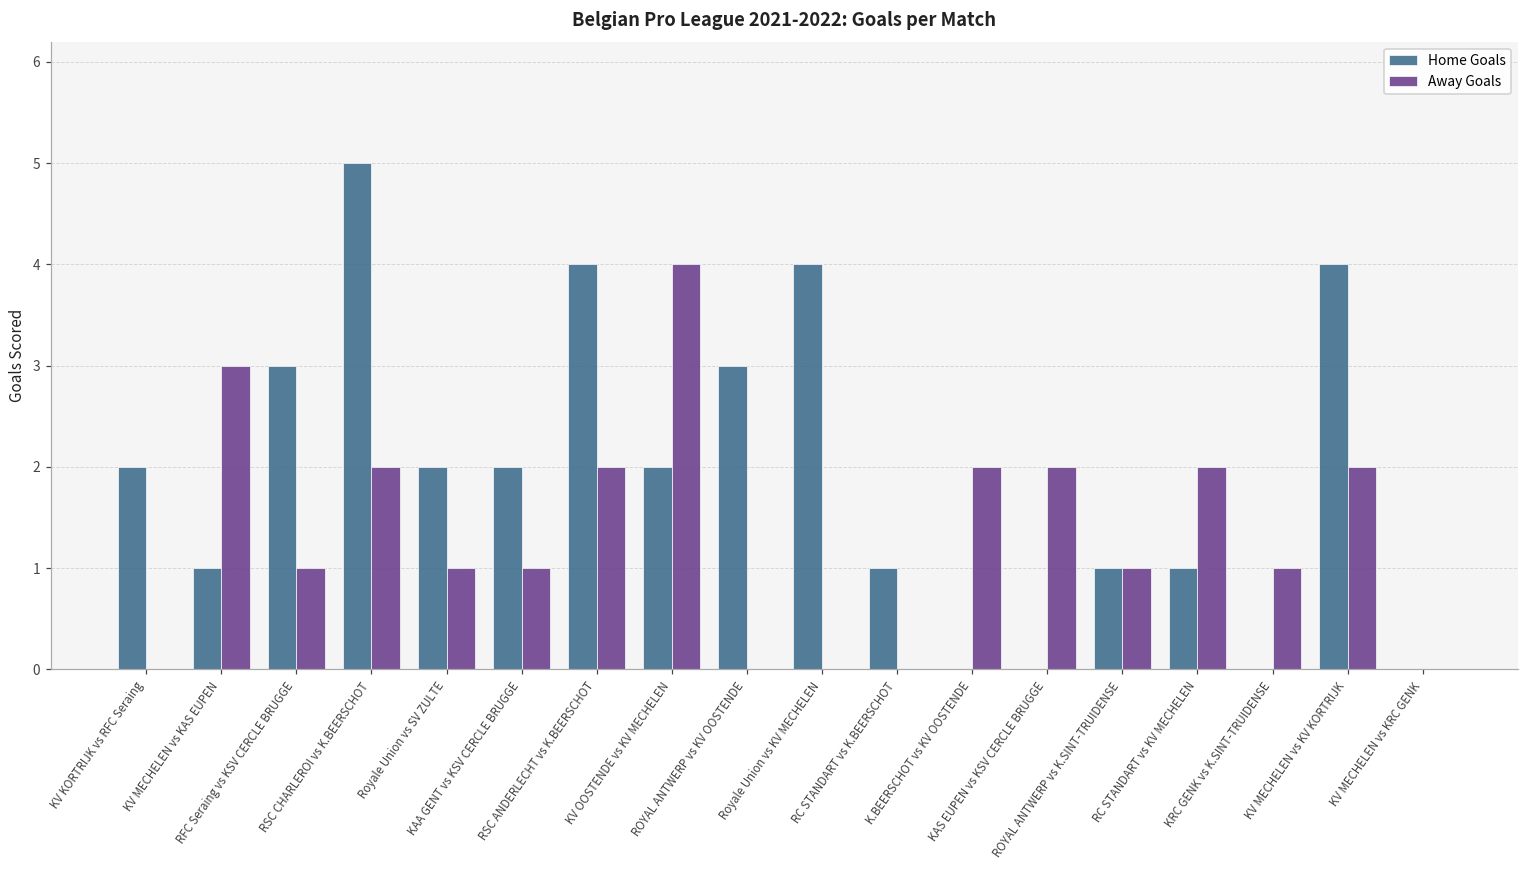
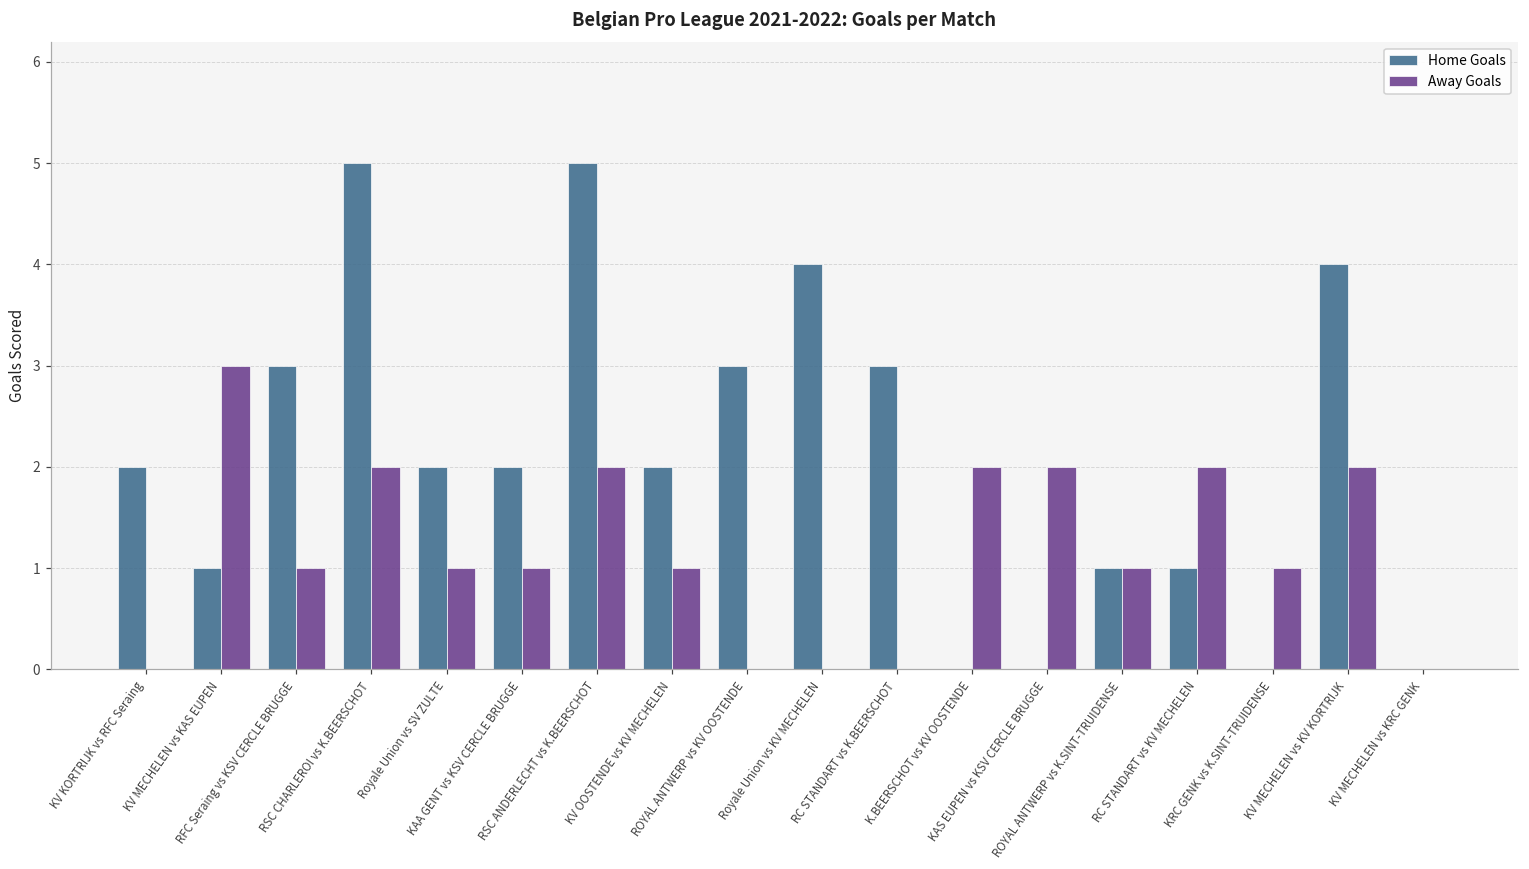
  {
    "Home Goals": {
      "KV KORTRIJK vs RFC Seraing": 2,
      "KV MECHELEN vs KAS EUPEN": 1,
      "RFC Seraing vs KSV CERCLE BRUGGE": 3,
      "RSC CHARLEROI vs K.BEERSCHOT": 5,
      "Royale Union vs SV ZULTE": 2,
      "KAA GENT vs KSV CERCLE BRUGGE": 2,
-     "RSC ANDERLECHT vs K.BEERSCHOT": 4,
+     "RSC ANDERLECHT vs K.BEERSCHOT": 5,
      "KV OOSTENDE vs KV MECHELEN": 2,
      "ROYAL ANTWERP vs KV OOSTENDE": 3,
      "Royale Union vs KV MECHELEN": 4,
-     "RC STANDART vs K.BEERSCHOT": 1,
+     "RC STANDART vs K.BEERSCHOT": 3,
      "K.BEERSCHOT vs KV OOSTENDE": 0,
      "KAS EUPEN vs KSV CERCLE BRUGGE": 0,
      "ROYAL ANTWERP vs K.SINT-TRUIDENSE": 1,
      "RC STANDART vs KV MECHELEN": 1,
      "KRC GENK vs K.SINT-TRUIDENSE": 0,
      "KV MECHELEN vs KV KORTRIJK": 4,
      "KV MECHELEN vs KRC GENK": 0
    },
    "Away Goals": {
      "KV KORTRIJK vs RFC Seraing": 0,
      "KV MECHELEN vs KAS EUPEN": 3,
      "RFC Seraing vs KSV CERCLE BRUGGE": 1,
      "RSC CHARLEROI vs K.BEERSCHOT": 2,
      "Royale Union vs SV ZULTE": 1,
      "KAA GENT vs KSV CERCLE BRUGGE": 1,
      "RSC ANDERLECHT vs K.BEERSCHOT": 2,
-     "KV OOSTENDE vs KV MECHELEN": 4,
+     "KV OOSTENDE vs KV MECHELEN": 1,
      "ROYAL ANTWERP vs KV OOSTENDE": 0,
      "Royale Union vs KV MECHELEN": 0,
      "RC STANDART vs K.BEERSCHOT": 0,
      "K.BEERSCHOT vs KV OOSTENDE": 2,
      "KAS EUPEN vs KSV CERCLE BRUGGE": 2,
      "ROYAL ANTWERP vs K.SINT-TRUIDENSE": 1,
      "RC STANDART vs KV MECHELEN": 2,
      "KRC GENK vs K.SINT-TRUIDENSE": 1,
      "KV MECHELEN vs KV KORTRIJK": 2,
      "KV MECHELEN vs KRC GENK": 0
    }
  }
